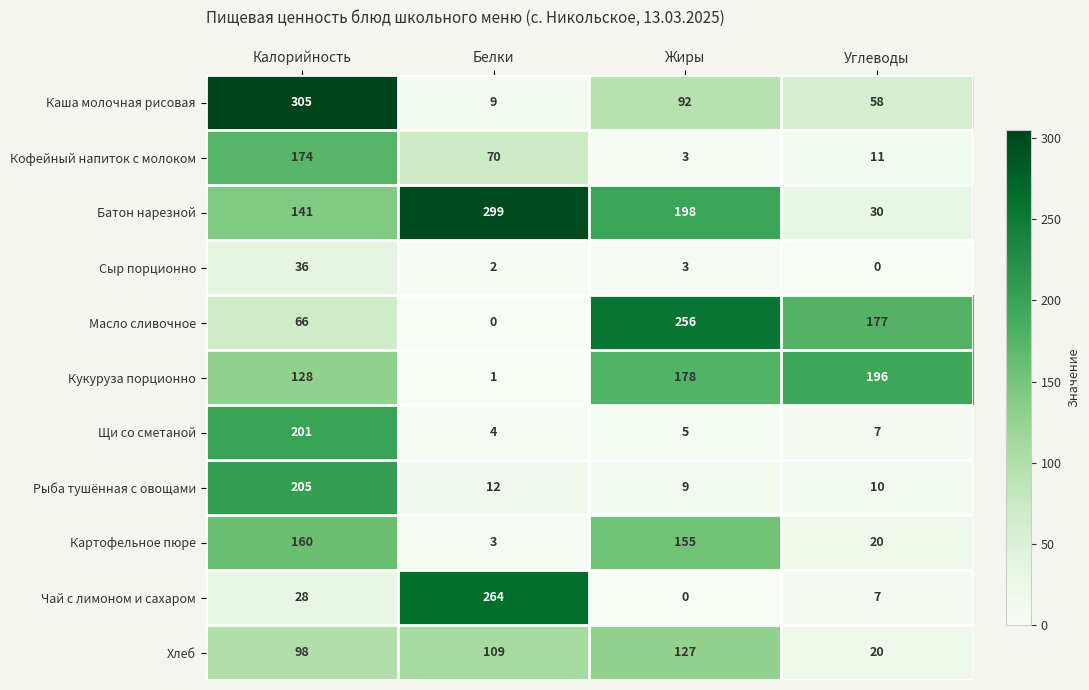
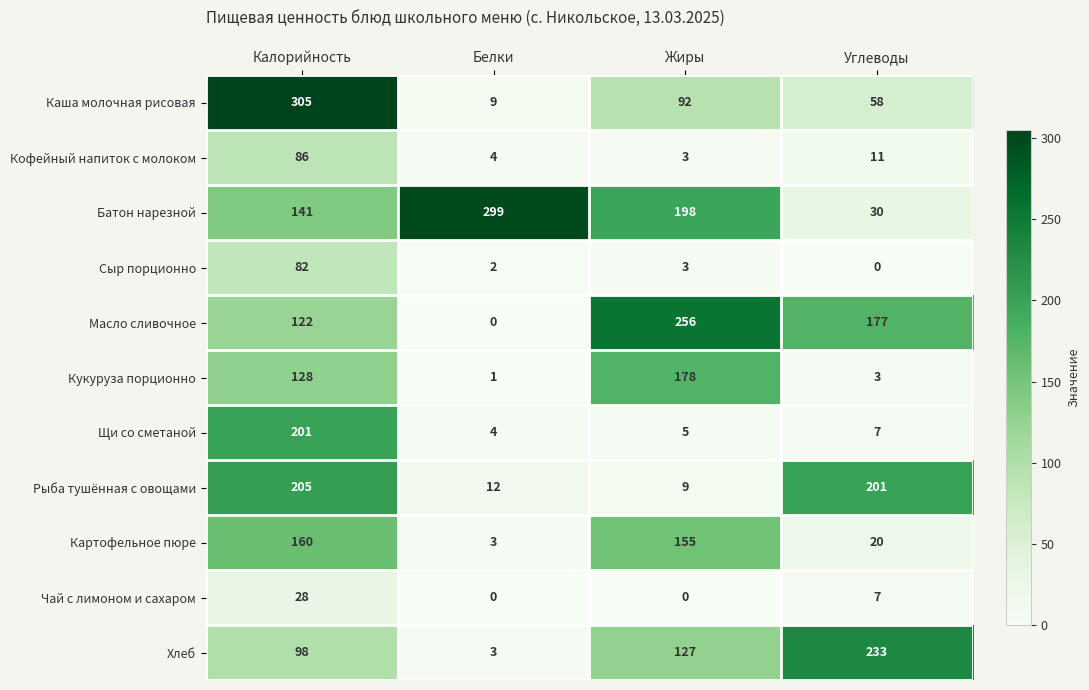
  {
    "Каша молочная рисовая": {
      "Калорийность": 305,
      "Белки": 9,
      "Жиры": 92,
      "Углеводы": 58
    },
    "Кофейный напиток с молоком": {
-     "Калорийность": 174,
-     "Белки": 70,
+     "Калорийность": 86,
+     "Белки": 4,
      "Жиры": 3,
      "Углеводы": 11
    },
    "Батон нарезной": {
      "Калорийность": 141,
      "Белки": 299,
      "Жиры": 198,
      "Углеводы": 30
    },
    "Сыр порционно": {
-     "Калорийность": 36,
+     "Калорийность": 82,
      "Белки": 2,
      "Жиры": 3,
      "Углеводы": 0
    },
    "Масло сливочное": {
-     "Калорийность": 66,
+     "Калорийность": 122,
      "Белки": 0,
      "Жиры": 256,
      "Углеводы": 177
    },
    "Кукуруза порционно": {
      "Калорийность": 128,
      "Белки": 1,
      "Жиры": 178,
-     "Углеводы": 196
+     "Углеводы": 3
    },
    "Щи со сметаной": {
      "Калорийность": 201,
      "Белки": 4,
      "Жиры": 5,
      "Углеводы": 7
    },
    "Рыба тушённая с овощами": {
      "Калорийность": 205,
      "Белки": 12,
      "Жиры": 9,
-     "Углеводы": 10
+     "Углеводы": 201
    },
    "Картофельное пюре": {
      "Калорийность": 160,
      "Белки": 3,
      "Жиры": 155,
      "Углеводы": 20
    },
    "Чай с лимоном и сахаром": {
      "Калорийность": 28,
-     "Белки": 264,
+     "Белки": 0,
      "Жиры": 0,
      "Углеводы": 7
    },
    "Хлеб": {
      "Калорийность": 98,
-     "Белки": 109,
+     "Белки": 3,
      "Жиры": 127,
-     "Углеводы": 20
+     "Углеводы": 233
    }
  }
